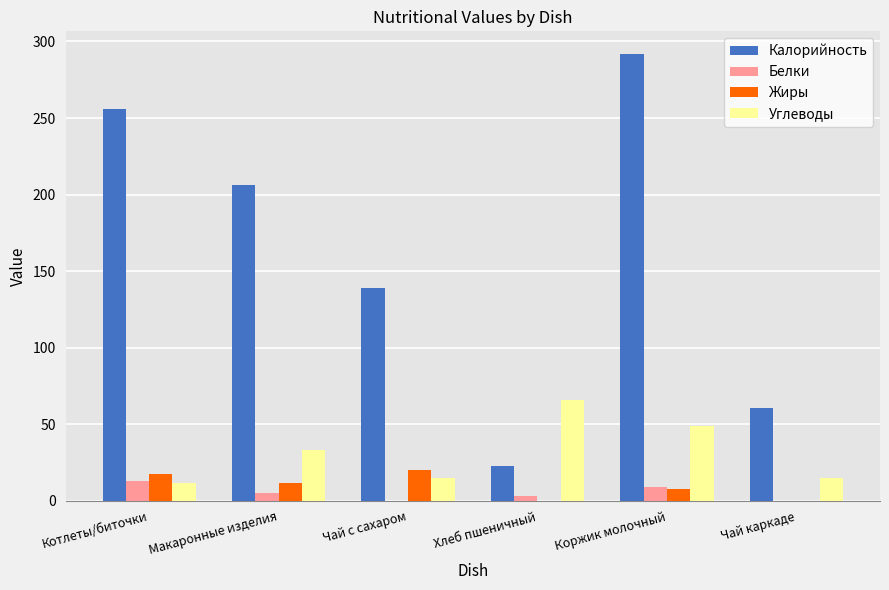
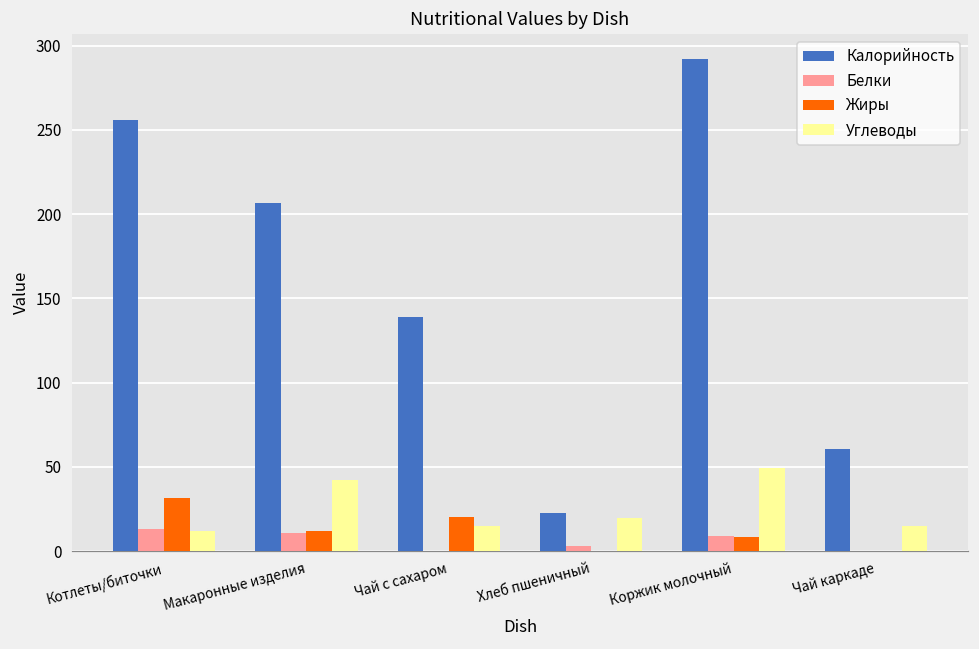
  {
    "Калорийность": {
      "Котлеты/биточки": 256,
      "Макаронные изделия": 206,
      "Чай с сахаром": 139,
      "Хлеб пшеничный": 23,
      "Коржик молочный": 292,
      "Чай каркаде": 61
    },
    "Белки": {
      "Котлеты/биточки": 13,
-     "Макаронные изделия": 6,
+     "Макаронные изделия": 11,
      "Хлеб пшеничный": 3,
      "Коржик молочный": 9
    },
    "Жиры": {
-     "Котлеты/биточки": 18,
+     "Котлеты/биточки": 31,
      "Макаронные изделия": 12,
      "Чай с сахаром": 20,
      "Коржик молочный": 8,
      "Чай каркаде": 0
    },
    "Углеводы": {
      "Котлеты/биточки": 12,
-     "Макаронные изделия": 33,
+     "Макаронные изделия": 42,
      "Чай с сахаром": 15,
-     "Хлеб пшеничный": 66,
+     "Хлеб пшеничный": 20,
      "Коржик молочный": 49,
      "Чай каркаде": 15
    }
  }
